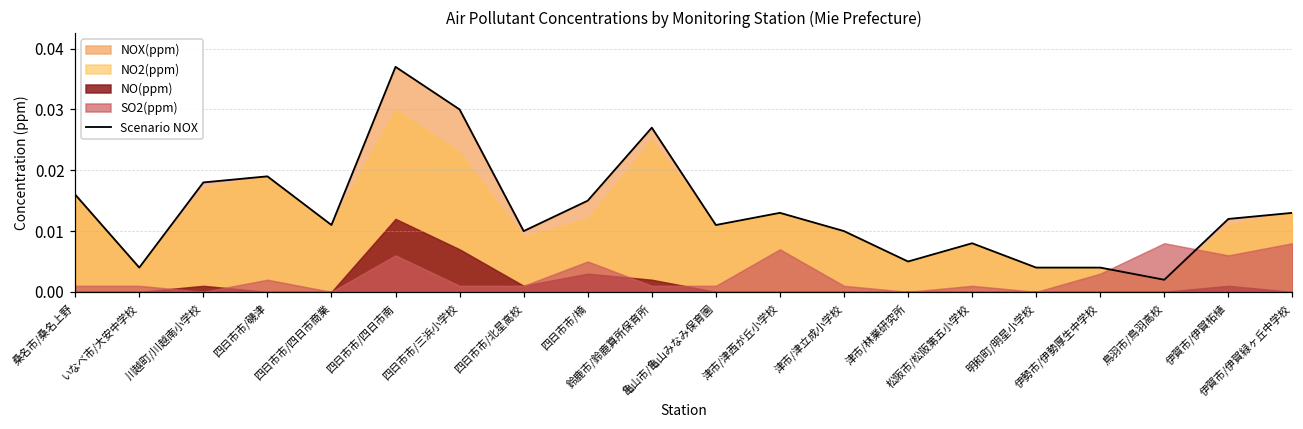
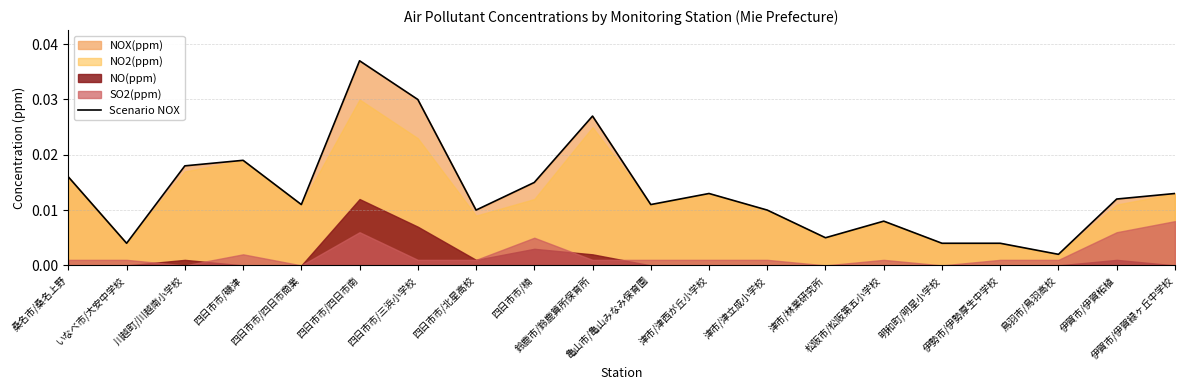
  {
    "NO(ppm)": {
      "桑名市/桑名上野": 0.000,
      "いなべ市/大安中学校": 0.000,
      "川越町/川越南小学校": 0.001,
      "四日市市/磯津": 0.000,
      "四日市市/四日市南": 0.012,
      "四日市市/三浜小学校": 0.007,
      "四日市市/楠": 0.003,
      "鈴鹿市/鈴鹿算所保育所": 0.002,
      "亀山市/亀山みなみ保育園": 0.000,
      "津市/津西が丘小学校": 0.000,
      "津市/津立成小学校": 0.000,
      "松阪市/松阪第五小学校": 0.000,
      "伊勢市/伊勢厚生中学校": 0.000,
      "鳥羽市/鳥羽高校": 0.000,
      "伊賀市/伊賀柘植": 0.001,
      "伊賀市/伊賀緑ヶ丘中学校": 0.000
    },
    "SO2(ppm)": {
      "桑名市/桑名上野": 0.001,
      "いなべ市/大安中学校": 0.001,
      "川越町/川越南小学校": 0.000,
      "四日市市/磯津": 0.002,
      "四日市市/四日市南": 0.006,
      "四日市市/三浜小学校": 0.001,
      "四日市市/楠": 0.005,
      "鈴鹿市/鈴鹿算所保育所": 0.001,
      "亀山市/亀山みなみ保育園": 0.001,
-     "津市/津西が丘小学校": 0.007,
+     "津市/津西が丘小学校": 0.001,
      "津市/津立成小学校": 0.001,
      "松阪市/松阪第五小学校": 0.001,
-     "伊勢市/伊勢厚生中学校": 0.003,
-     "鳥羽市/鳥羽高校": 0.008,
+     "伊勢市/伊勢厚生中学校": 0.001,
+     "鳥羽市/鳥羽高校": 0.001,
      "伊賀市/伊賀柘植": 0.006,
      "伊賀市/伊賀緑ヶ丘中学校": 0.008
    }
  }
